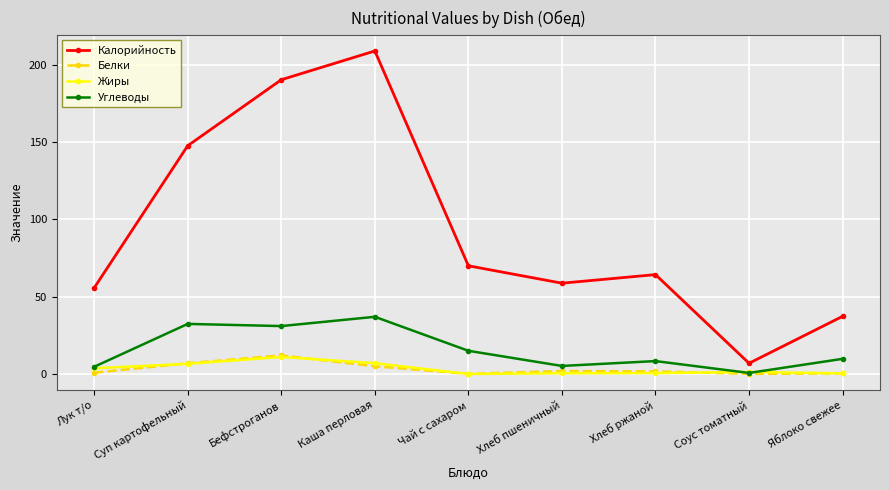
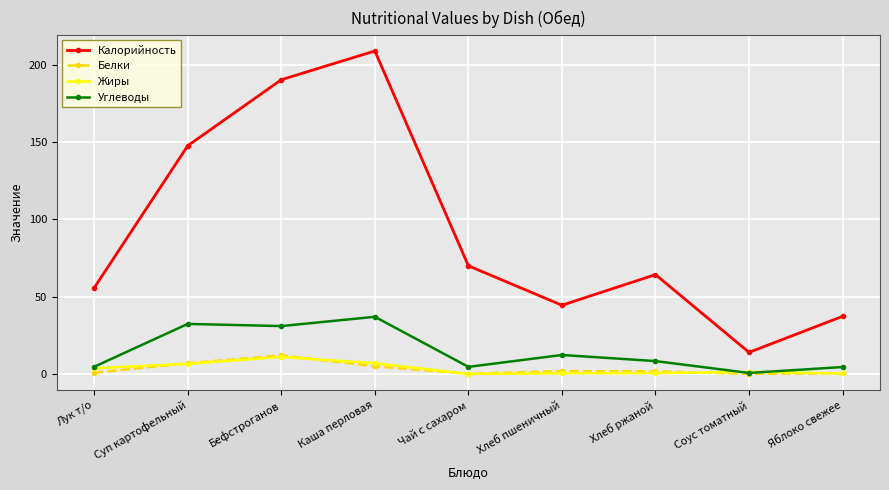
  {
    "Калорийность": {
      "Лук т/о": 56,
      "Суп картофельный": 148,
      "Бефстроганов": 190,
      "Каша перловая": 209,
      "Чай с сахаром": 70,
-     "Хлеб пшеничный": 59,
+     "Хлеб пшеничный": 44,
      "Хлеб ржаной": 64,
-     "Соус томатный": 7,
+     "Соус томатный": 14,
      "Яблоко свежее": 37
    },
    "Углеводы": {
      "Суп картофельный": 32,
      "Бефстроганов": 31,
      "Каша перловая": 37,
-     "Чай с сахаром": 15,
-     "Хлеб пшеничный": 5,
+     "Чай с сахаром": 5,
+     "Хлеб пшеничный": 12,
      "Хлеб ржаной": 8,
-     "Яблоко свежее": 10
+     "Яблоко свежее": 5
    }
  }
